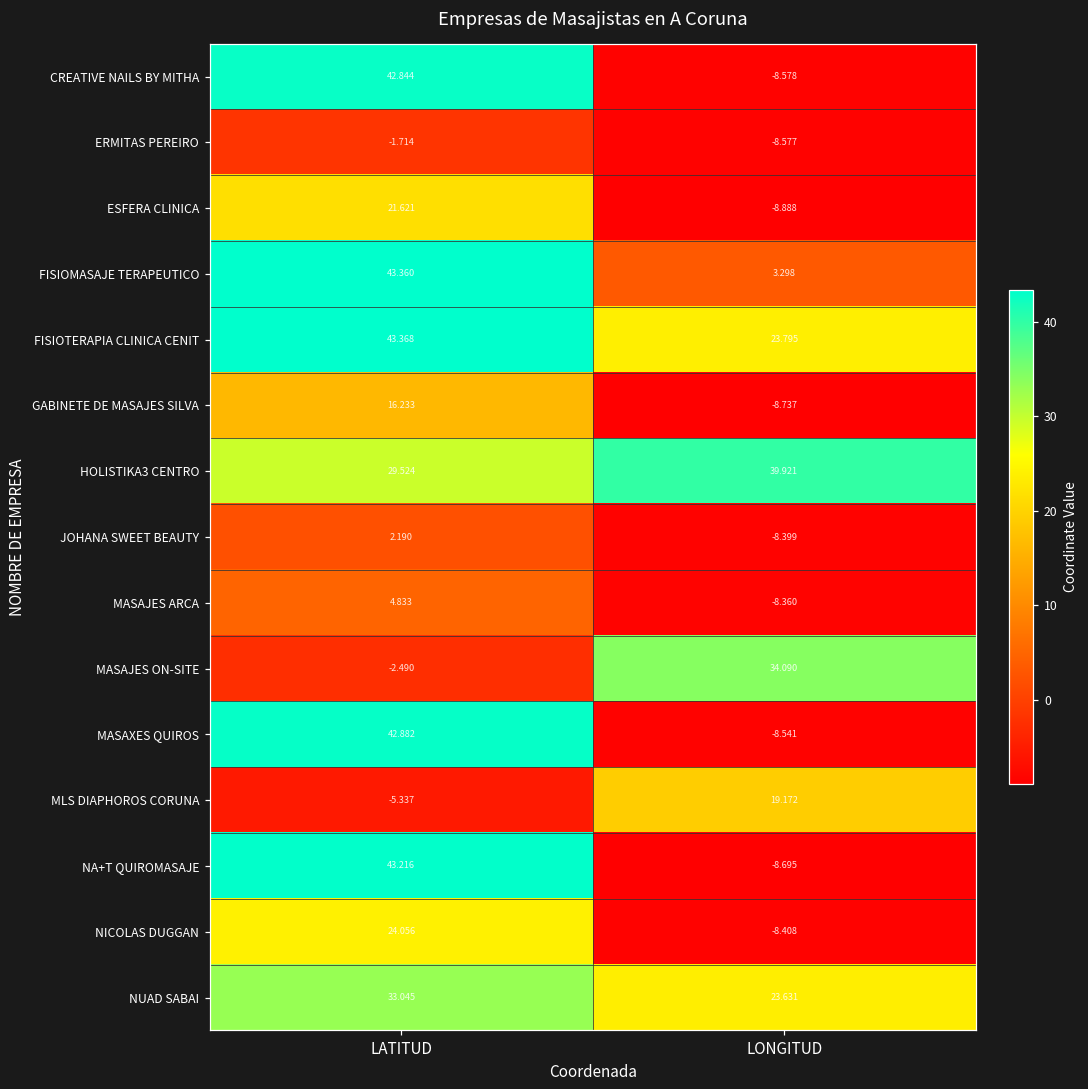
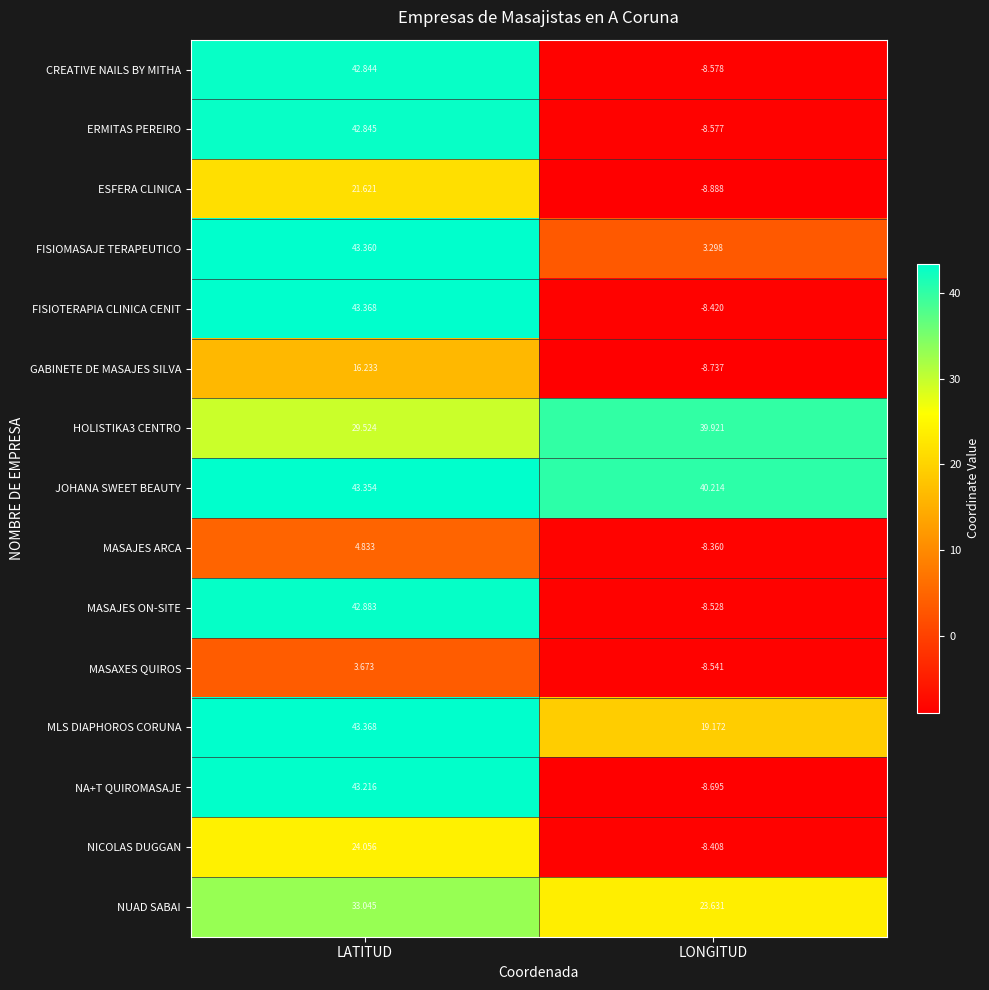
  {
    "CREATIVE NAILS BY MITHA": {
      "LATITUD": 42.844,
      "LONGITUD": -8.578
    },
    "ERMITAS PEREIRO": {
-     "LATITUD": -1.714,
+     "LATITUD": 42.845,
      "LONGITUD": -8.577
    },
    "ESFERA CLINICA": {
      "LATITUD": 21.621,
      "LONGITUD": -8.888
    },
    "FISIOMASAJE TERAPEUTICO": {
      "LATITUD": 43.360,
      "LONGITUD": 3.298
    },
    "FISIOTERAPIA CLINICA CENIT": {
      "LATITUD": 43.368,
-     "LONGITUD": 23.795
+     "LONGITUD": -8.420
    },
    "GABINETE DE MASAJES SILVA": {
      "LATITUD": 16.233,
      "LONGITUD": -8.737
    },
    "HOLISTIKA3 CENTRO": {
      "LATITUD": 29.524,
      "LONGITUD": 39.921
    },
    "JOHANA SWEET BEAUTY": {
-     "LATITUD": 2.190,
-     "LONGITUD": -8.399
+     "LATITUD": 43.354,
+     "LONGITUD": 40.214
    },
    "MASAJES ARCA": {
      "LATITUD": 4.833,
      "LONGITUD": -8.360
    },
    "MASAJES ON-SITE": {
-     "LATITUD": -2.490,
-     "LONGITUD": 34.090
+     "LATITUD": 42.883,
+     "LONGITUD": -8.528
    },
    "MASAXES QUIROS": {
-     "LATITUD": 42.882,
+     "LATITUD": 3.673,
      "LONGITUD": -8.541
    },
    "MLS DIAPHOROS CORUNA": {
-     "LATITUD": -5.337,
+     "LATITUD": 43.368,
      "LONGITUD": 19.172
    },
    "NA+T QUIROMASAJE": {
      "LATITUD": 43.216,
      "LONGITUD": -8.695
    },
    "NICOLAS DUGGAN": {
      "LATITUD": 24.056,
      "LONGITUD": -8.408
    },
    "NUAD SABAI": {
      "LATITUD": 33.045,
      "LONGITUD": 23.631
    }
  }
